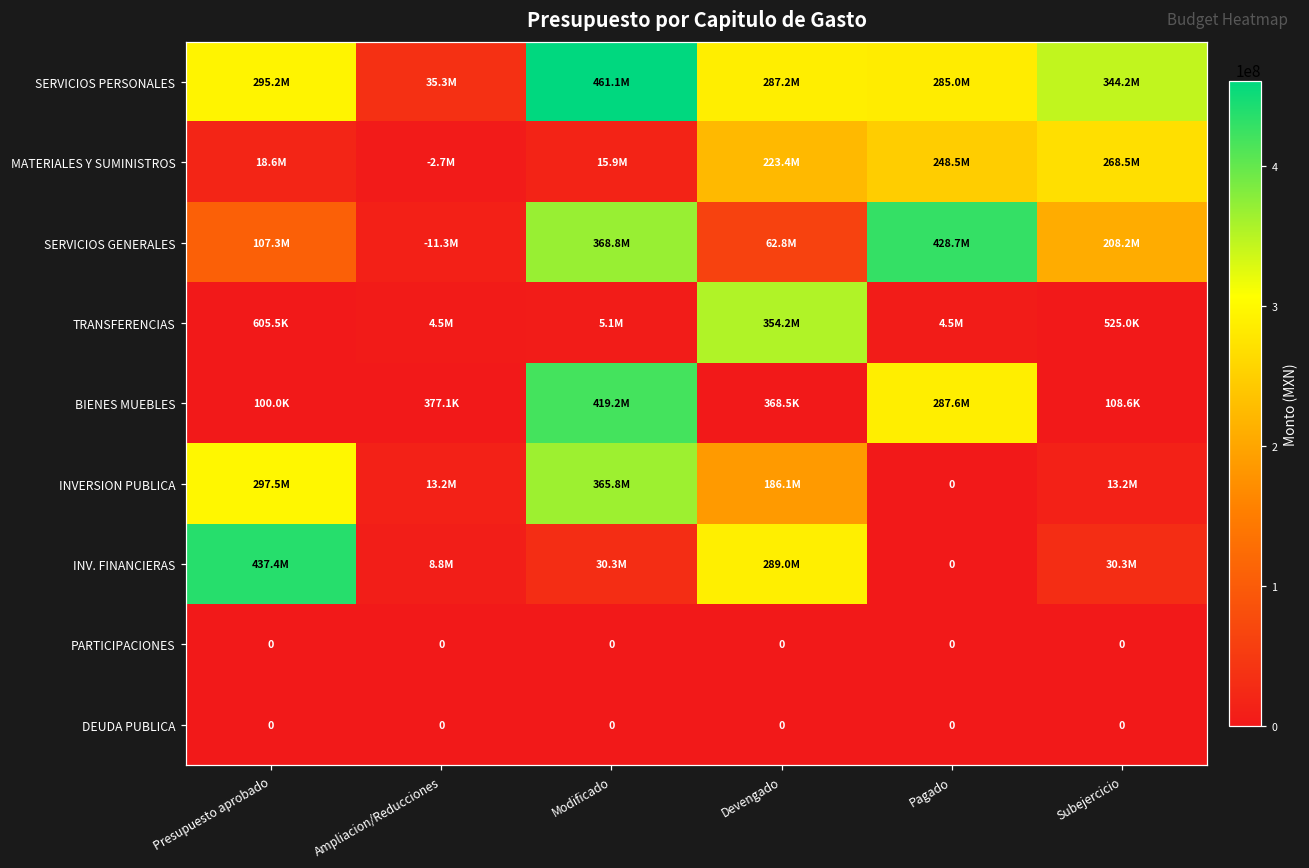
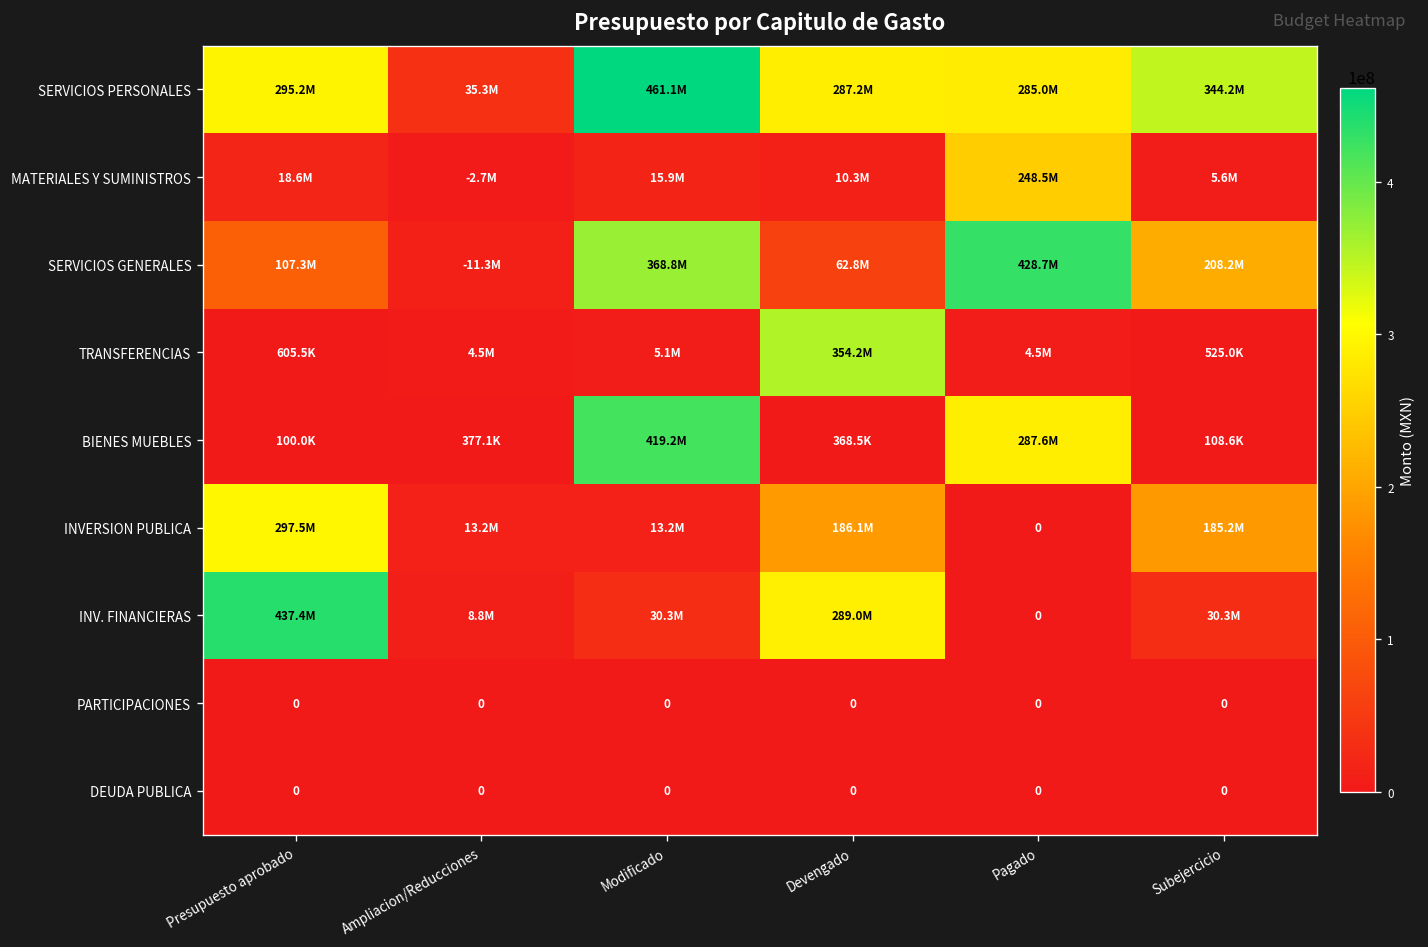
  {
    "SERVICIOS PERSONALES": {
      "Presupuesto aprobado": "295.2M",
      "Ampliacion/Reducciones": "35.3M",
      "Modificado": "461.1M",
      "Devengado": "287.2M",
      "Pagado": "285.0M",
      "Subejercicio": "344.2M"
    },
    "MATERIALES Y SUMINISTROS": {
      "Presupuesto aprobado": "18.6M",
      "Ampliacion/Reducciones": "-2.7M",
      "Modificado": "15.9M",
-     "Devengado": "223.4M",
+     "Devengado": "10.3M",
      "Pagado": "248.5M",
-     "Subejercicio": "268.5M"
+     "Subejercicio": "5.6M"
    },
    "SERVICIOS GENERALES": {
      "Presupuesto aprobado": "107.3M",
      "Ampliacion/Reducciones": "-11.3M",
      "Modificado": "368.8M",
      "Devengado": "62.8M",
      "Pagado": "428.7M",
      "Subejercicio": "208.2M"
    },
    "TRANSFERENCIAS": {
      "Presupuesto aprobado": "605.5K",
      "Ampliacion/Reducciones": "4.5M",
      "Modificado": "5.1M",
      "Devengado": "354.2M",
      "Pagado": "4.5M",
      "Subejercicio": "525.0K"
    },
    "BIENES MUEBLES": {
      "Presupuesto aprobado": "100.0K",
      "Ampliacion/Reducciones": "377.1K",
      "Modificado": "419.2M",
      "Devengado": "368.5K",
      "Pagado": "287.6M",
      "Subejercicio": "108.6K"
    },
    "INVERSION PUBLICA": {
      "Presupuesto aprobado": "297.5M",
      "Ampliacion/Reducciones": "13.2M",
-     "Modificado": "365.8M",
+     "Modificado": "13.2M",
      "Devengado": "186.1M",
      "Pagado": "0",
-     "Subejercicio": "13.2M"
+     "Subejercicio": "185.2M"
    },
    "INV. FINANCIERAS": {
      "Presupuesto aprobado": "437.4M",
      "Ampliacion/Reducciones": "8.8M",
      "Modificado": "30.3M",
      "Devengado": "289.0M",
      "Pagado": "0",
      "Subejercicio": "30.3M"
    },
    "PARTICIPACIONES": {
      "Presupuesto aprobado": "0",
      "Ampliacion/Reducciones": "0",
      "Modificado": "0",
      "Devengado": "0",
      "Pagado": "0",
      "Subejercicio": "0"
    },
    "DEUDA PUBLICA": {
      "Presupuesto aprobado": "0",
      "Ampliacion/Reducciones": "0",
      "Modificado": "0",
      "Devengado": "0",
      "Pagado": "0",
      "Subejercicio": "0"
    }
  }
